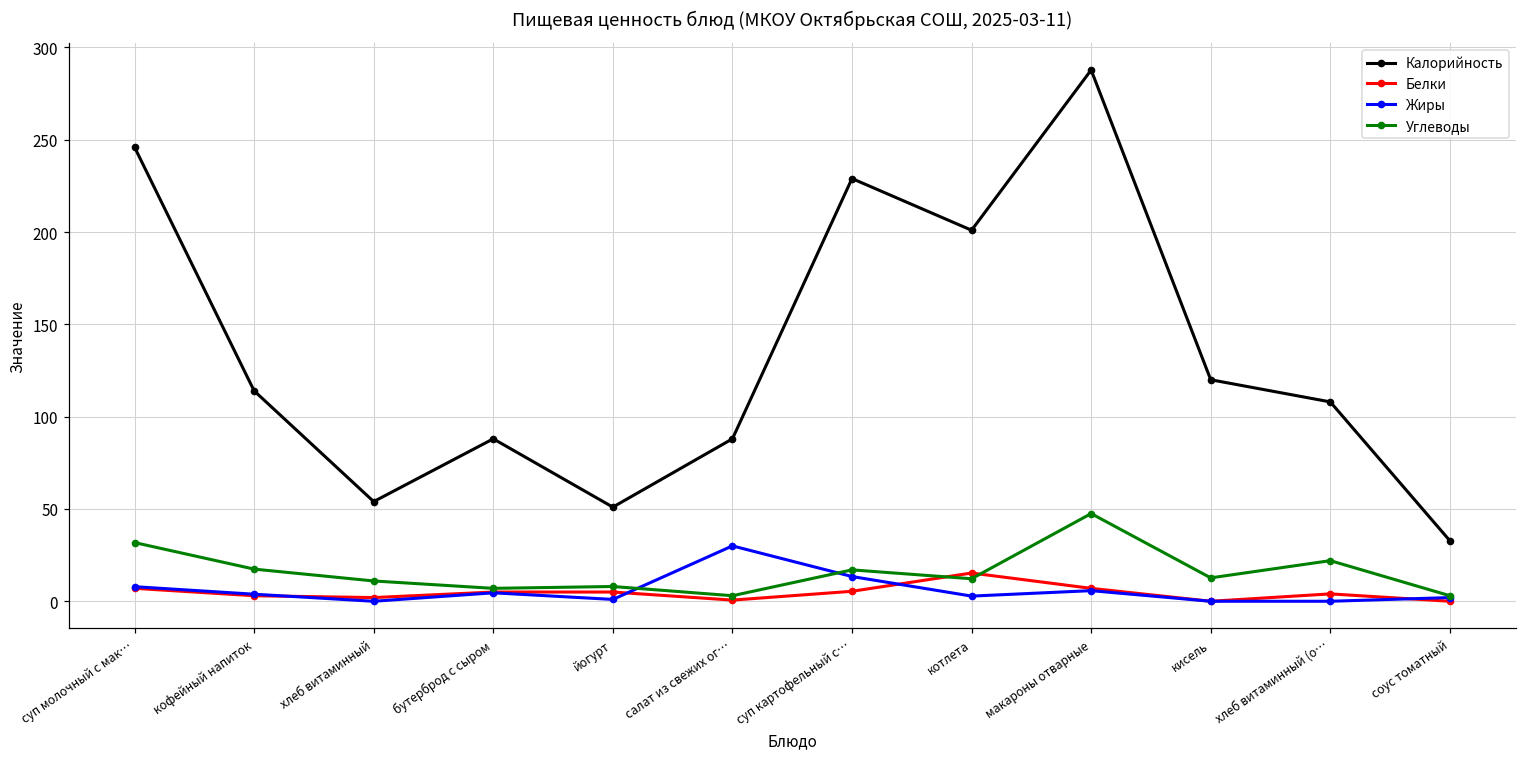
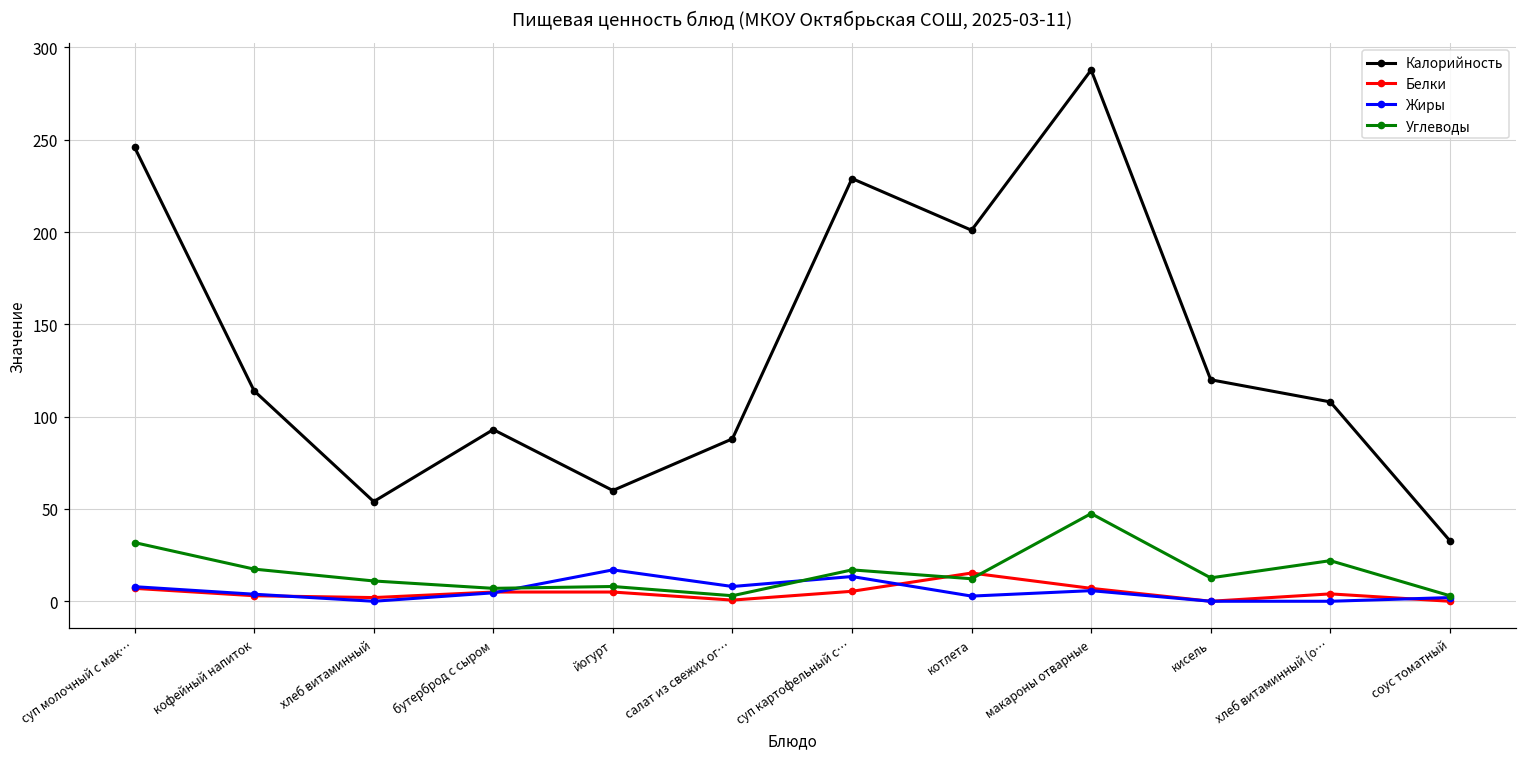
  {
    "Калорийность": {
      "суп молочный с мак…": 246,
      "кофейный напиток": 114,
      "хлеб витаминный": 54,
-     "бутерброд с сыром": 88,
-     "йогурт": 51,
+     "бутерброд с сыром": 93,
+     "йогурт": 60,
      "салат из свежих ог…": 88,
      "суп картофельный с…": 229,
      "котлета": 201,
      "макароны отварные": 288,
      "кисель": 120,
      "хлеб витаминный (о…": 108,
      "соус томатный": 33
    },
    "Белки": {
      "хлеб витаминный": 2,
      "йогурт": 5,
      "салат из свежих ог…": 1,
      "суп картофельный с…": 5,
      "котлета": 15,
      "хлеб витаминный (о…": 4,
      "соус томатный": 0
    },
    "Жиры": {
      "хлеб витаминный": 0,
-     "йогурт": 1,
-     "салат из свежих ог…": 30,
+     "йогурт": 17,
+     "салат из свежих ог…": 8,
      "суп картофельный с…": 13,
      "котлета": 3,
      "хлеб витаминный (о…": 0
    },
    "Углеводы": {
      "суп молочный с мак…": 32,
      "кофейный напиток": 17,
      "хлеб витаминный": 11,
      "бутерброд с сыром": 7,
      "йогурт": 8,
      "салат из свежих ог…": 3,
      "суп картофельный с…": 17,
      "котлета": 12,
      "макароны отварные": 48,
      "кисель": 13,
      "хлеб витаминный (о…": 22
    }
  }
